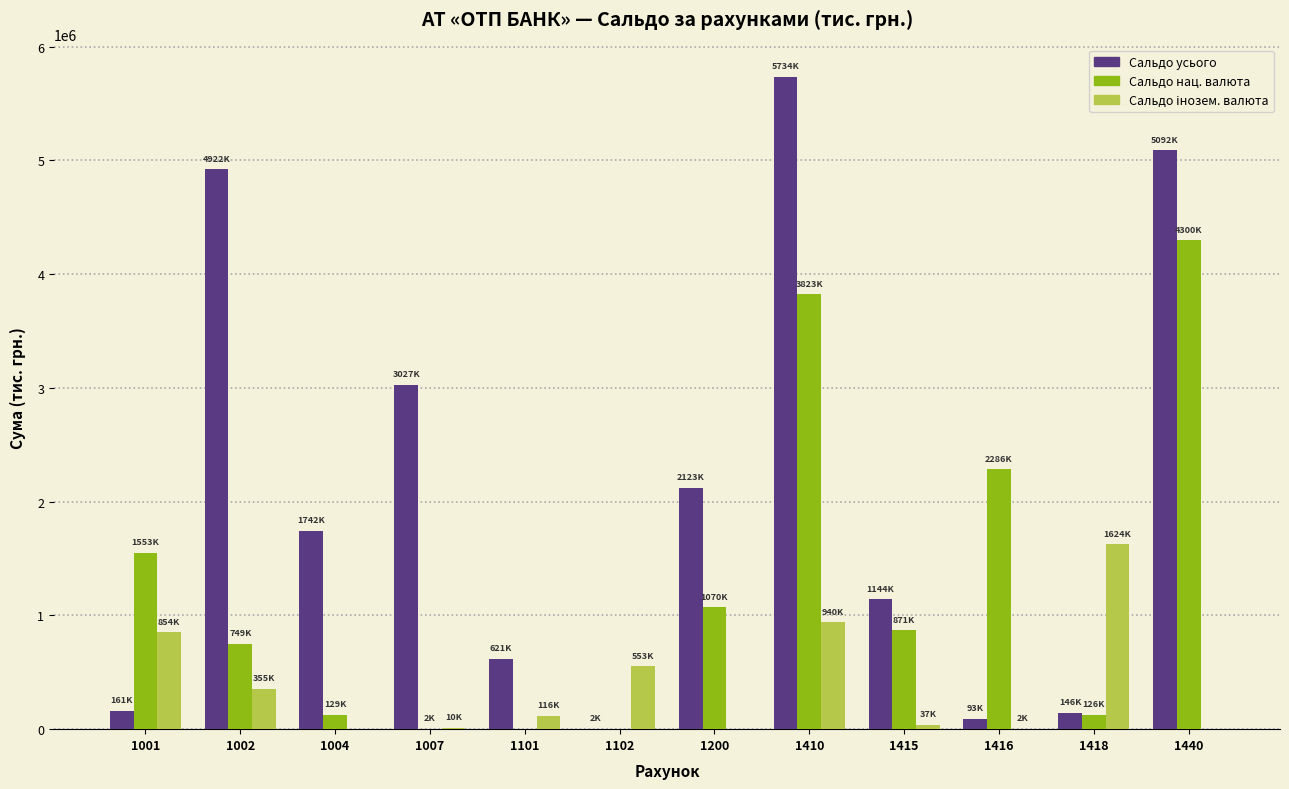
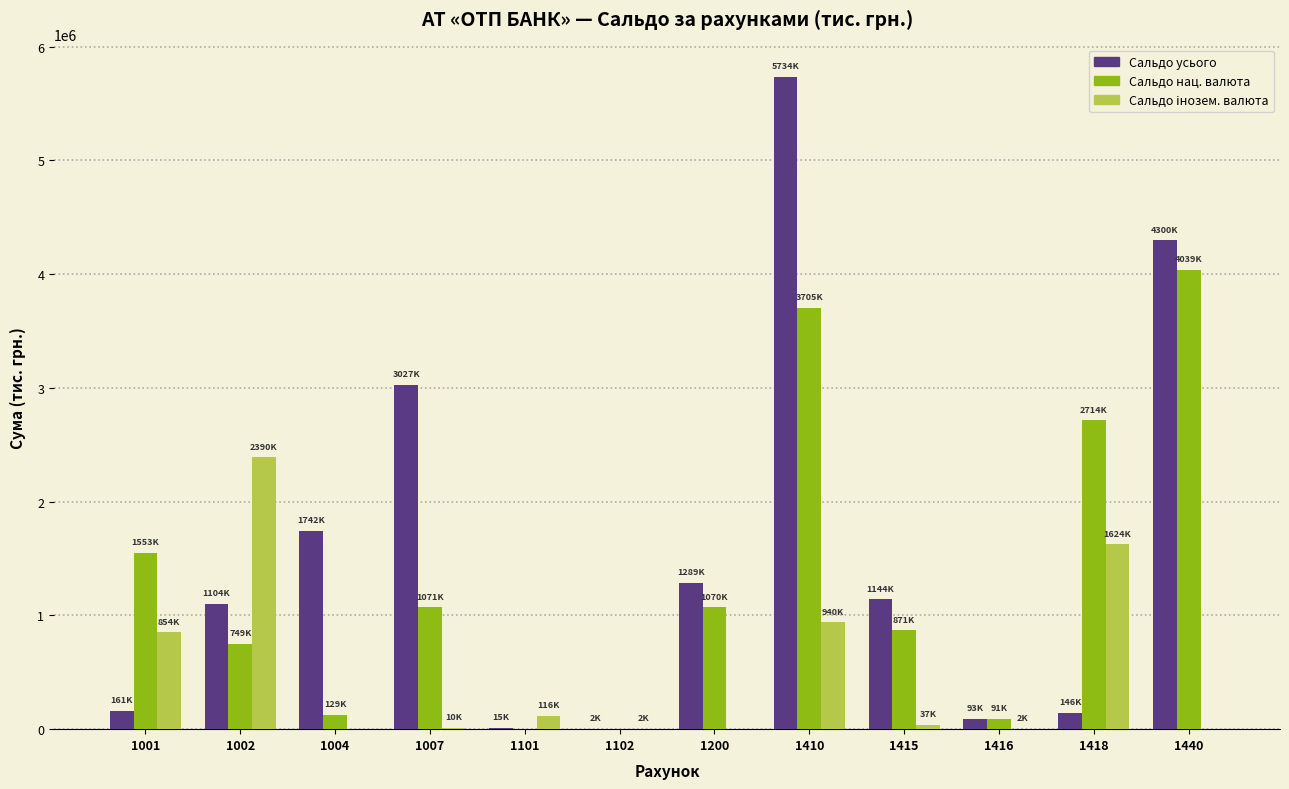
  {
    "Сальдо усього": {
      "1001": "161K",
-     "1002": "4922K",
+     "1002": "1104K",
      "1004": "1742K",
      "1007": "3027K",
-     "1101": "621K",
+     "1101": "15K",
      "1102": "2K",
-     "1200": "2123K",
+     "1200": "1289K",
      "1410": "5734K",
      "1415": "1144K",
      "1416": "93K",
      "1418": "146K",
-     "1440": "5092K"
+     "1440": "4300K"
    },
    "Сальдо нац. валюта": {
      "1001": "1553K",
      "1002": "749K",
      "1004": "129K",
-     "1007": "2K",
+     "1007": "1071K",
      "1200": "1070K",
-     "1410": "3823K",
+     "1410": "3705K",
      "1415": "871K",
-     "1416": "2286K",
-     "1418": "126K",
-     "1440": "4300K"
+     "1416": "91K",
+     "1418": "2714K",
+     "1440": "4039K"
    },
    "Сальдо інозем. валюта": {
      "1001": "854K",
-     "1002": "355K",
+     "1002": "2390K",
      "1007": "10K",
      "1101": "116K",
-     "1102": "553K",
+     "1102": "2K",
      "1410": "940K",
      "1415": "37K",
      "1416": "2K",
      "1418": "1624K"
    }
  }
